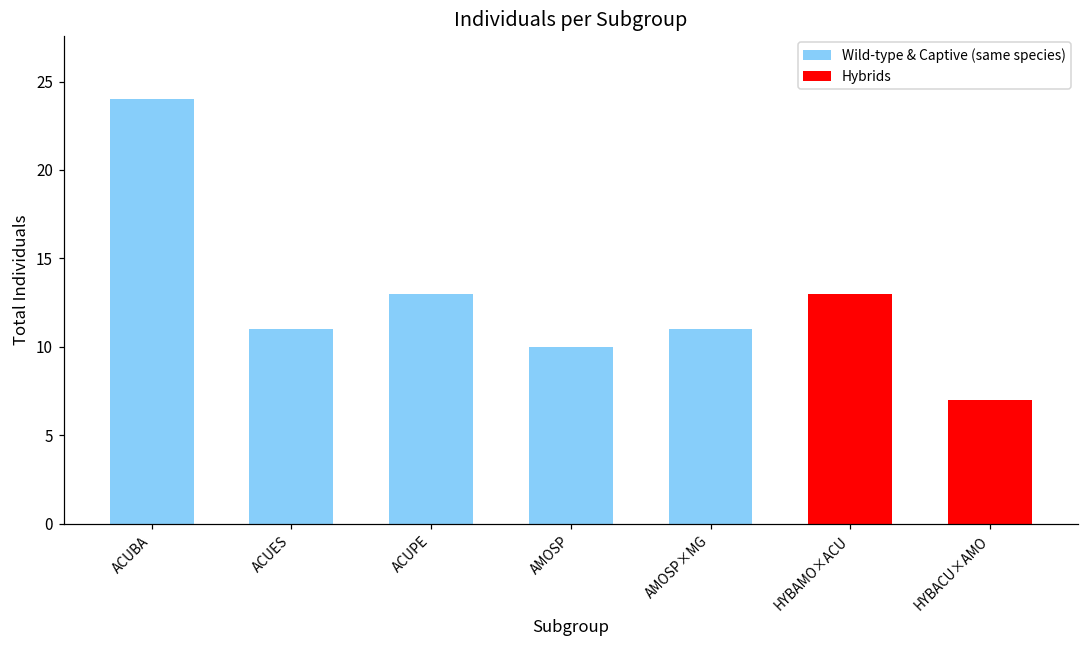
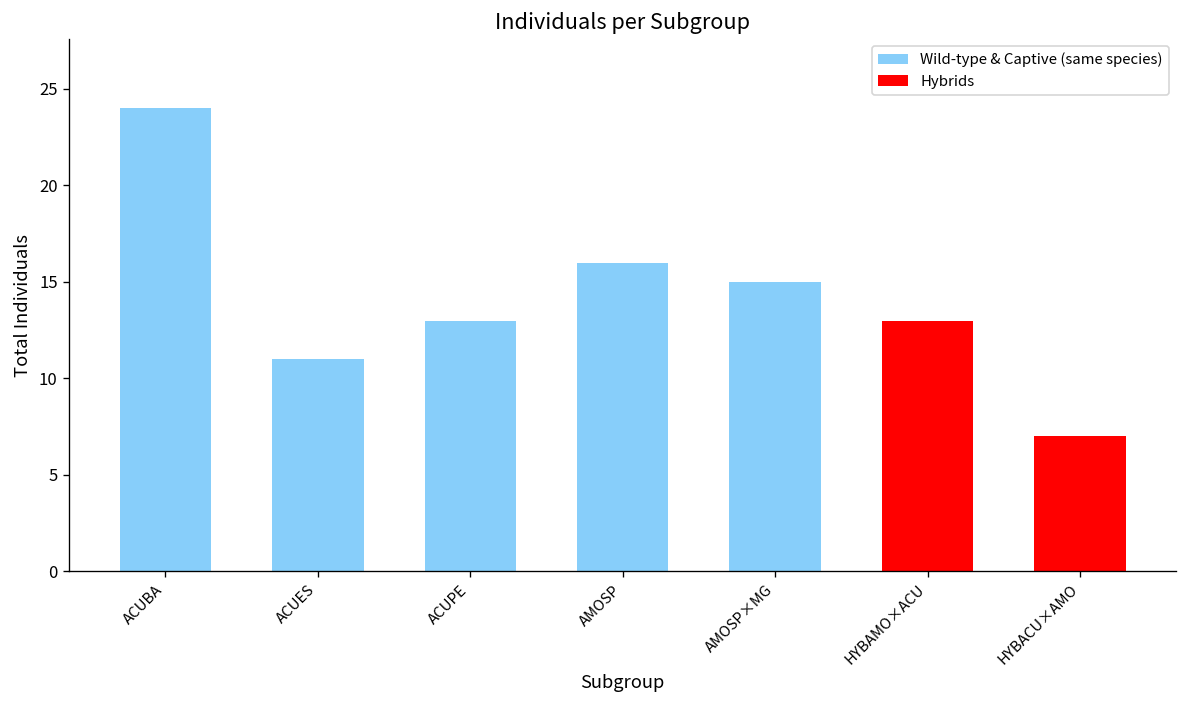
  {
    "ACUBA": 24,
    "ACUES": 11,
    "ACUPE": 13,
-   "AMOSP": 10,
-   "AMOSP×MG": 11,
+   "AMOSP": 16,
+   "AMOSP×MG": 15,
    "HYBAMO×ACU": 13,
    "HYBACU×AMO": 7
  }
